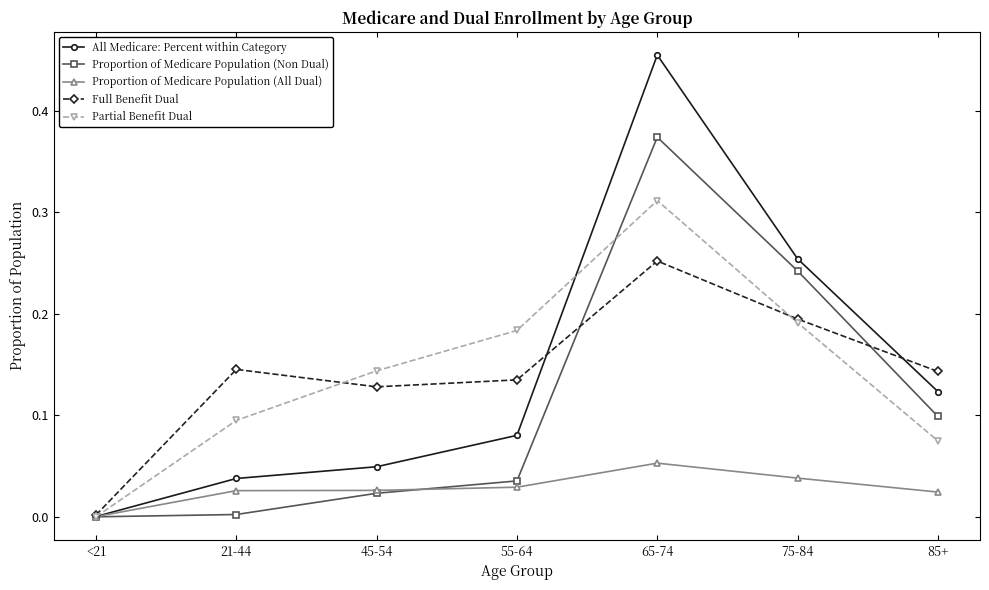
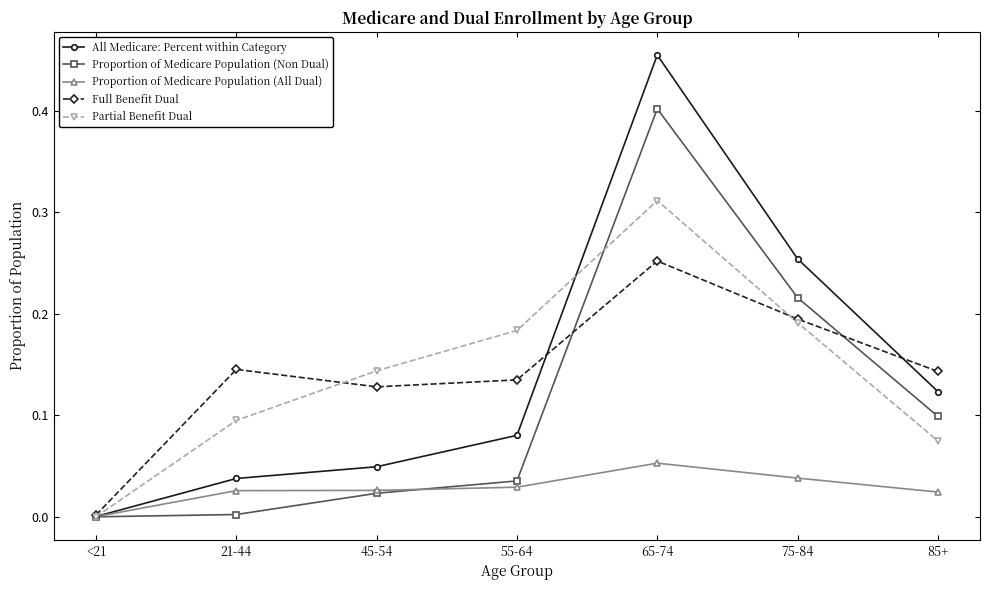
  {
    "Proportion of Medicare Population (Non Dual)": {
      "21-44": 0.002,
      "45-54": 0.023,
      "55-64": 0.035,
-     "65-74": 0.374,
-     "75-84": 0.242,
+     "65-74": 0.402,
+     "75-84": 0.216,
      "85+": 0.099
    }
  }
